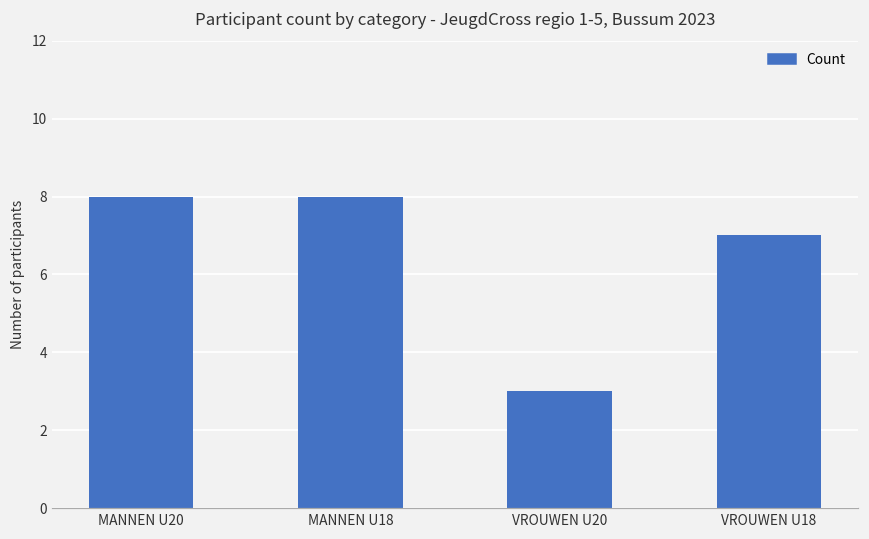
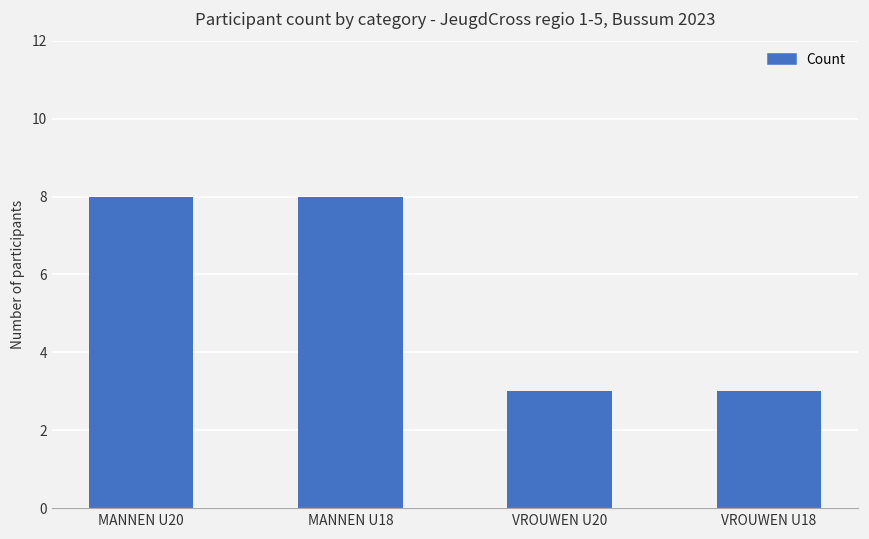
  {
    "MANNEN U20": 8,
    "MANNEN U18": 8,
    "VROUWEN U20": 3,
-   "VROUWEN U18": 7
+   "VROUWEN U18": 3
  }
